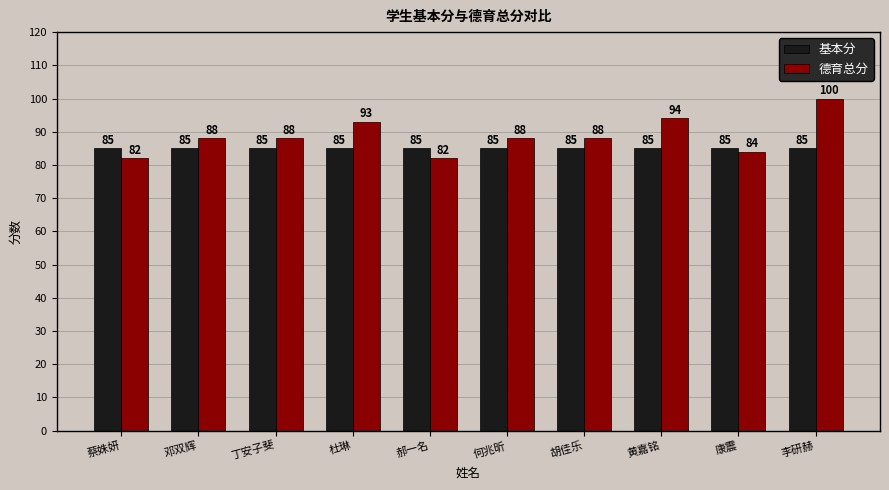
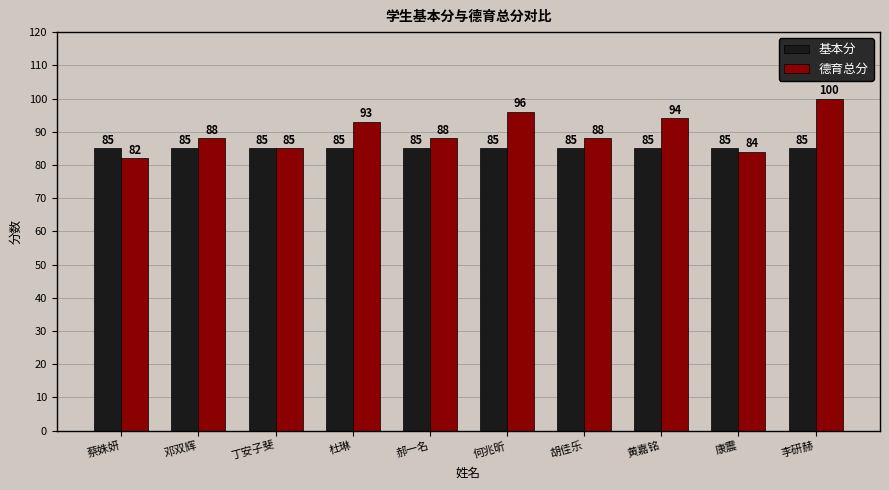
  {
    "基本分": {
      "蔡姝妍": 85,
      "邓双辉": 85,
      "丁安子斐": 85,
      "杜琳": 85,
      "郝一名": 85,
      "何兆昕": 85,
      "胡佳乐": 85,
      "黄嘉铭": 85,
      "康震": 85,
      "李研赫": 85
    },
    "德育总分": {
      "蔡姝妍": 82,
      "邓双辉": 88,
-     "丁安子斐": 88,
+     "丁安子斐": 85,
      "杜琳": 93,
-     "郝一名": 82,
-     "何兆昕": 88,
+     "郝一名": 88,
+     "何兆昕": 96,
      "胡佳乐": 88,
      "黄嘉铭": 94,
      "康震": 84,
      "李研赫": 100
    }
  }
